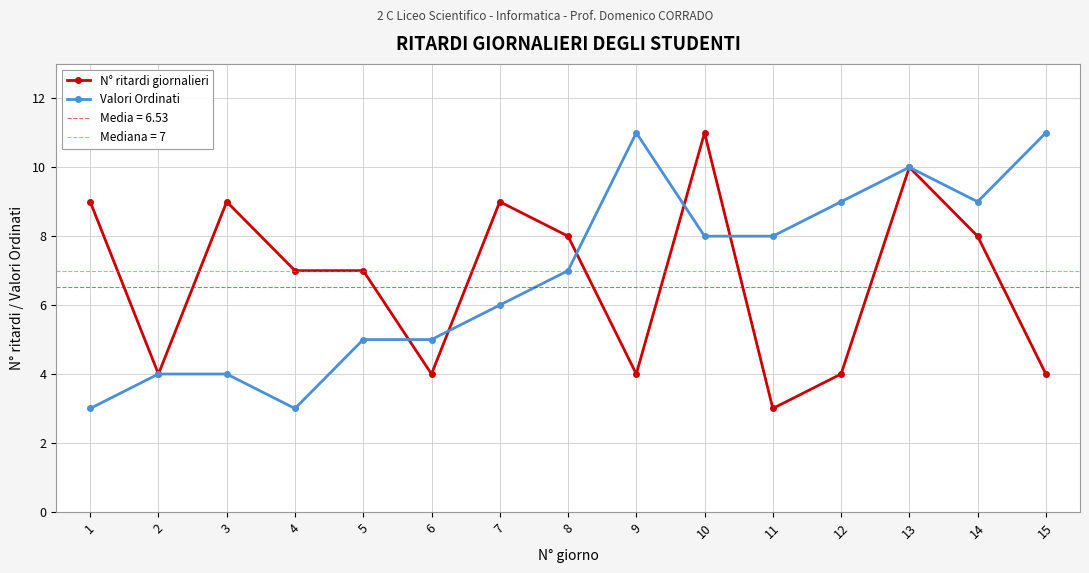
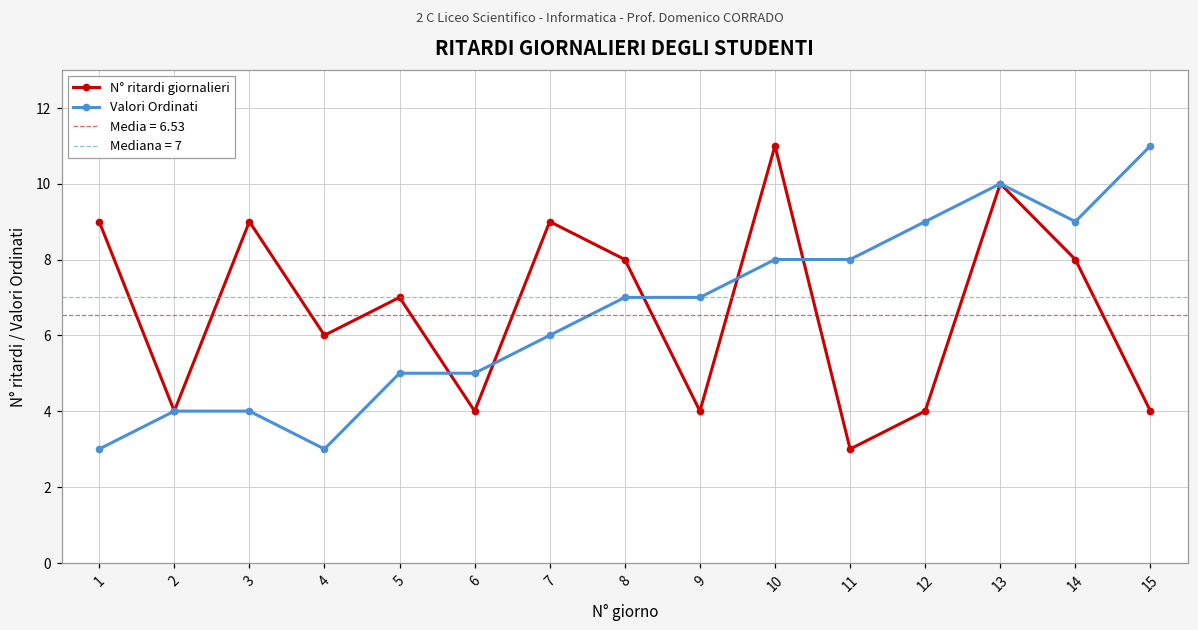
  {
    "N° ritardi giornalieri": {
      "1": 9,
      "3": 9,
-     "4": 7,
+     "4": 6,
      "5": 7,
      "6": 4,
      "7": 9,
      "8": 8,
      "9": 4,
      "10": 11,
      "11": 3,
      "12": 4,
      "14": 8,
      "15": 4
    },
    "Valori Ordinati": {
      "1": 3,
      "3": 4,
      "4": 3,
      "5": 5,
      "6": 5,
      "7": 6,
      "8": 7,
-     "9": 11,
+     "9": 7,
      "10": 8,
      "11": 8,
      "12": 9,
      "14": 9,
      "15": 11
    }
  }
